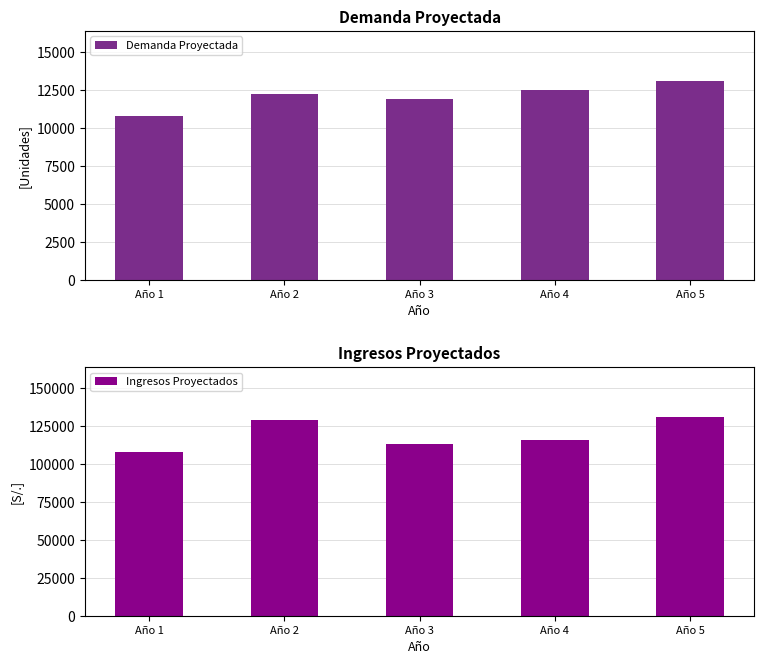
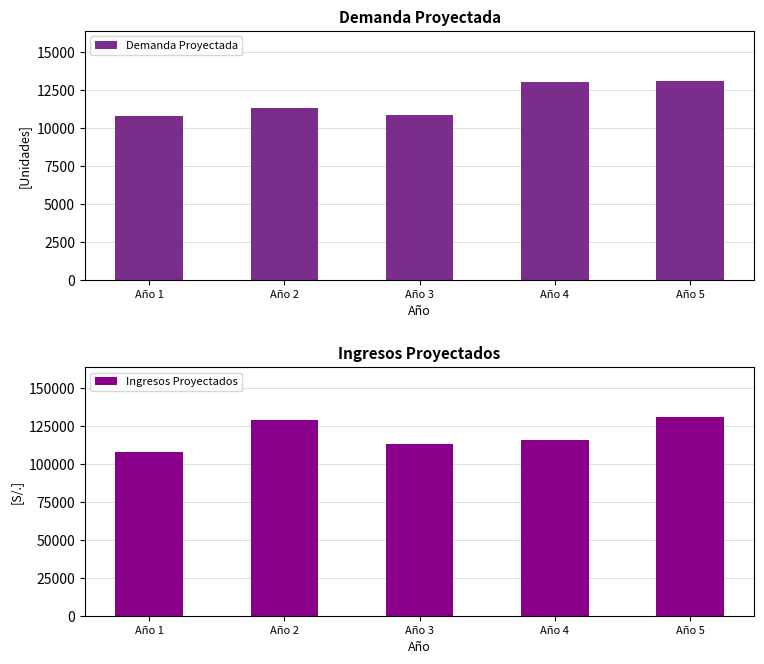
  {
    "Demanda Proyectada": {
      "Año 1": 10800,
-     "Año 2": 12300,
-     "Año 3": 11900,
-     "Año 4": 12500,
+     "Año 2": 11300,
+     "Año 3": 10900,
+     "Año 4": 13100,
      "Año 5": 13100
    },
    "Ingresos Proyectados": {
      "Año 1": 108000,
      "Año 2": 129000,
      "Año 3": 114000,
      "Año 4": 116000,
      "Año 5": 131000
    }
  }
